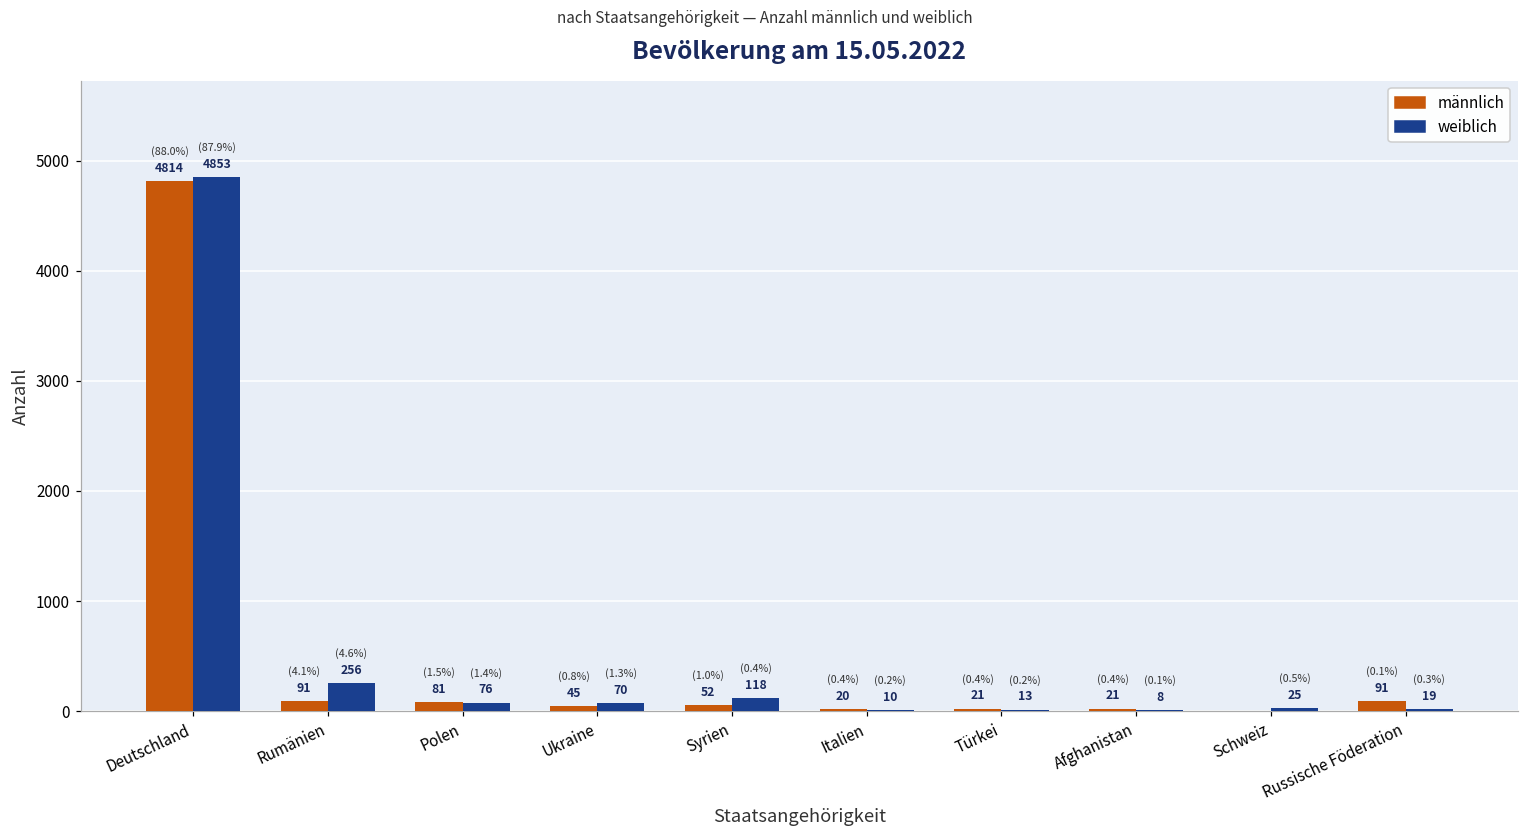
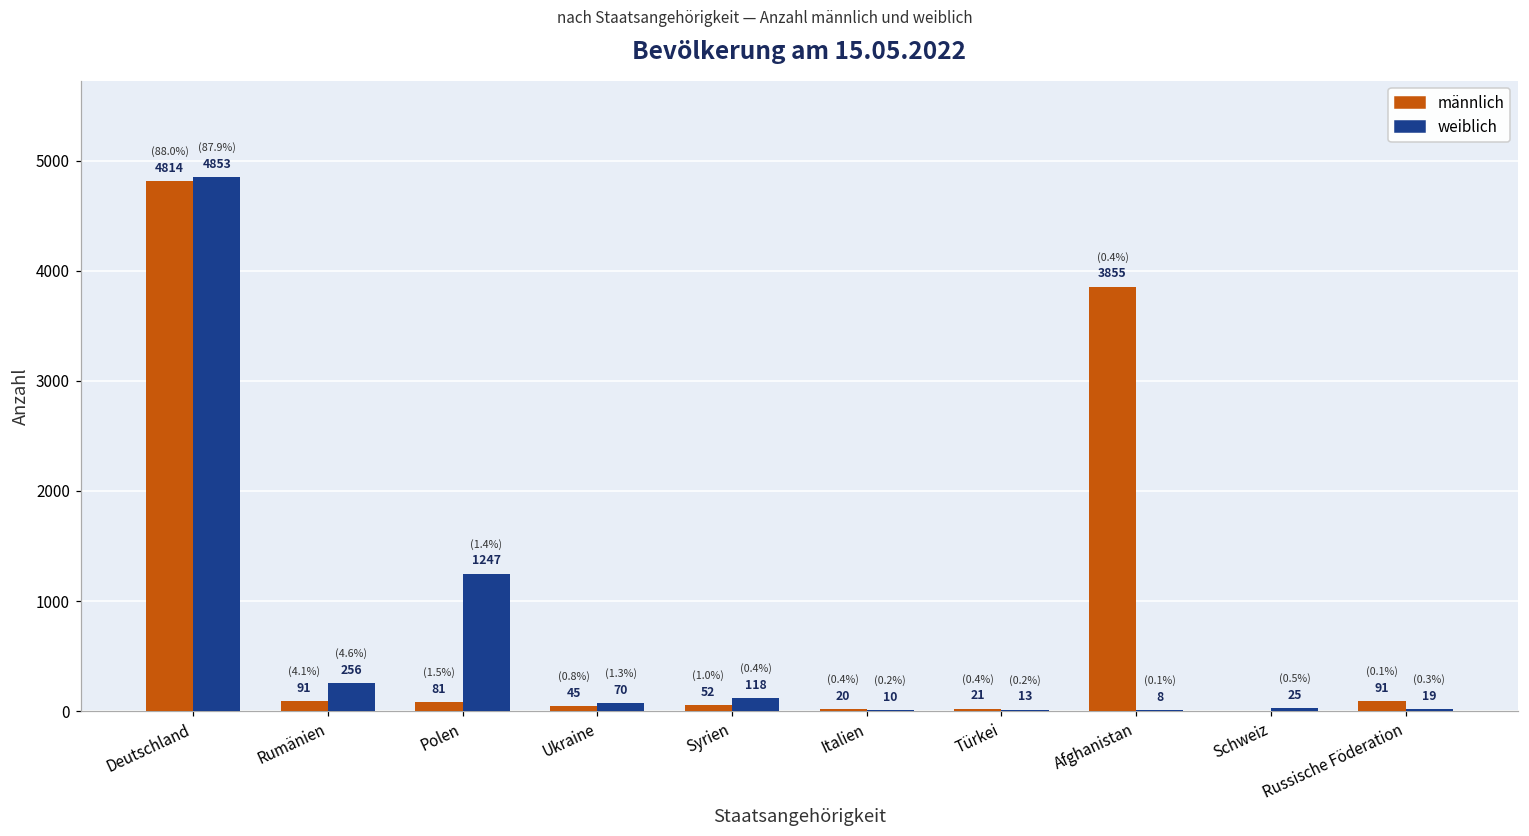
  {
    "männlich": {
      "Deutschland": 4814,
      "Rumänien": 91,
      "Polen": 81,
      "Ukraine": 45,
      "Syrien": 52,
      "Italien": 20,
      "Türkei": 21,
-     "Afghanistan": 21,
+     "Afghanistan": 3855,
      "Russische Föderation": 91
    },
    "weiblich": {
      "Deutschland": 4853,
      "Rumänien": 256,
-     "Polen": 76,
+     "Polen": 1247,
      "Ukraine": 70,
      "Syrien": 118,
      "Italien": 10,
      "Türkei": 13,
      "Afghanistan": 8,
      "Schweiz": 25,
      "Russische Föderation": 19
    }
  }
